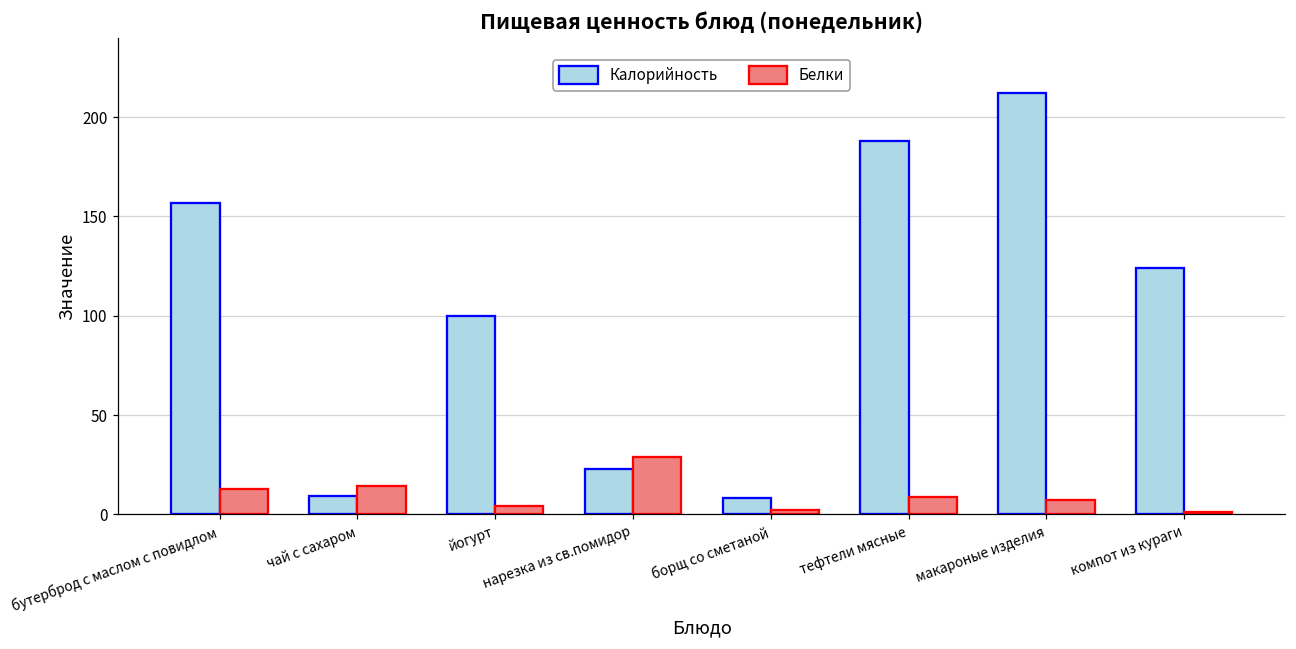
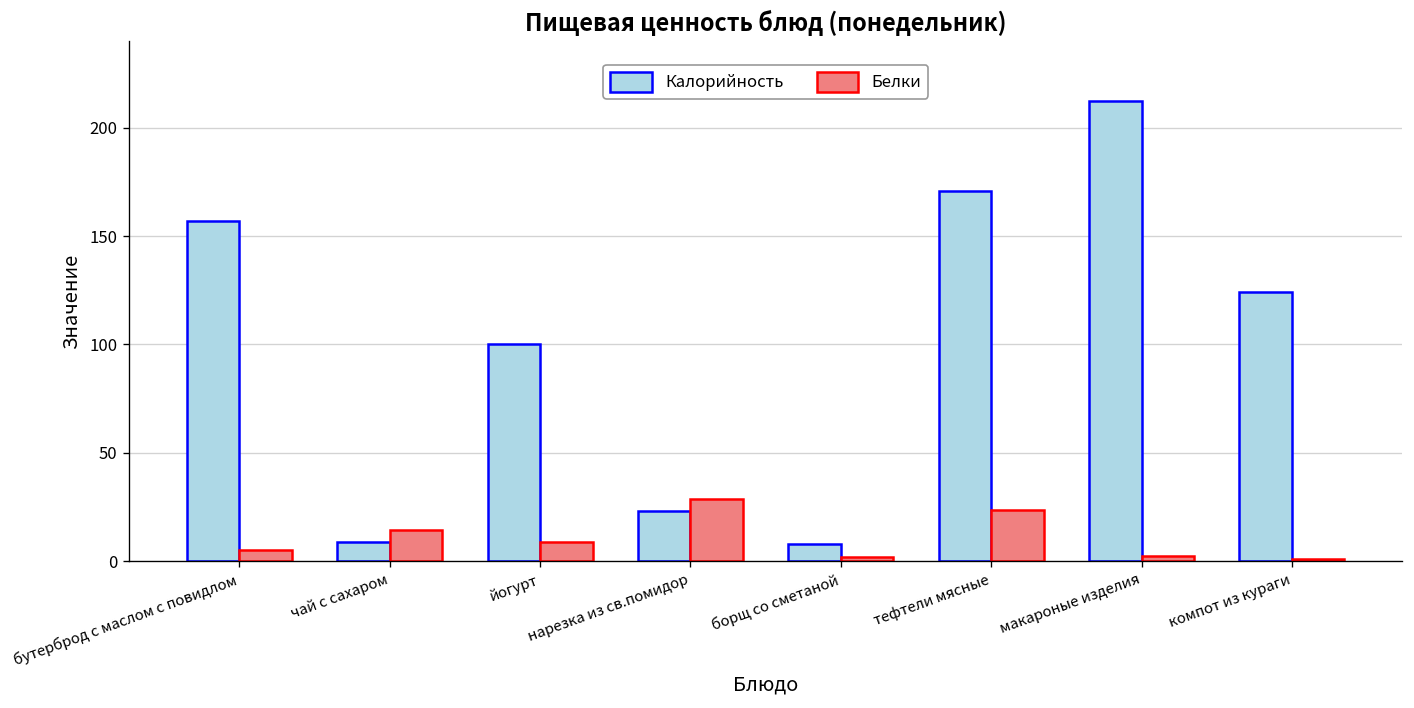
  {
    "Калорийность": {
      "бутерброд с маслом с повидлом": 157,
      "чай с сахаром": 9,
      "йогурт": 100,
      "нарезка из св.помидор": 23,
      "борщ со сметаной": 8,
-     "тефтели мясные": 188,
+     "тефтели мясные": 171,
      "макароные изделия": 212,
      "компот из кураги": 124
    },
    "Белки": {
-     "бутерброд с маслом с повидлом": 13,
+     "бутерброд с маслом с повидлом": 5,
      "чай с сахаром": 14,
-     "йогурт": 4,
+     "йогурт": 9,
      "нарезка из св.помидор": 29,
      "борщ со сметаной": 2,
-     "тефтели мясные": 9,
-     "макароные изделия": 7
+     "тефтели мясные": 24,
+     "макароные изделия": 3
    }
  }
